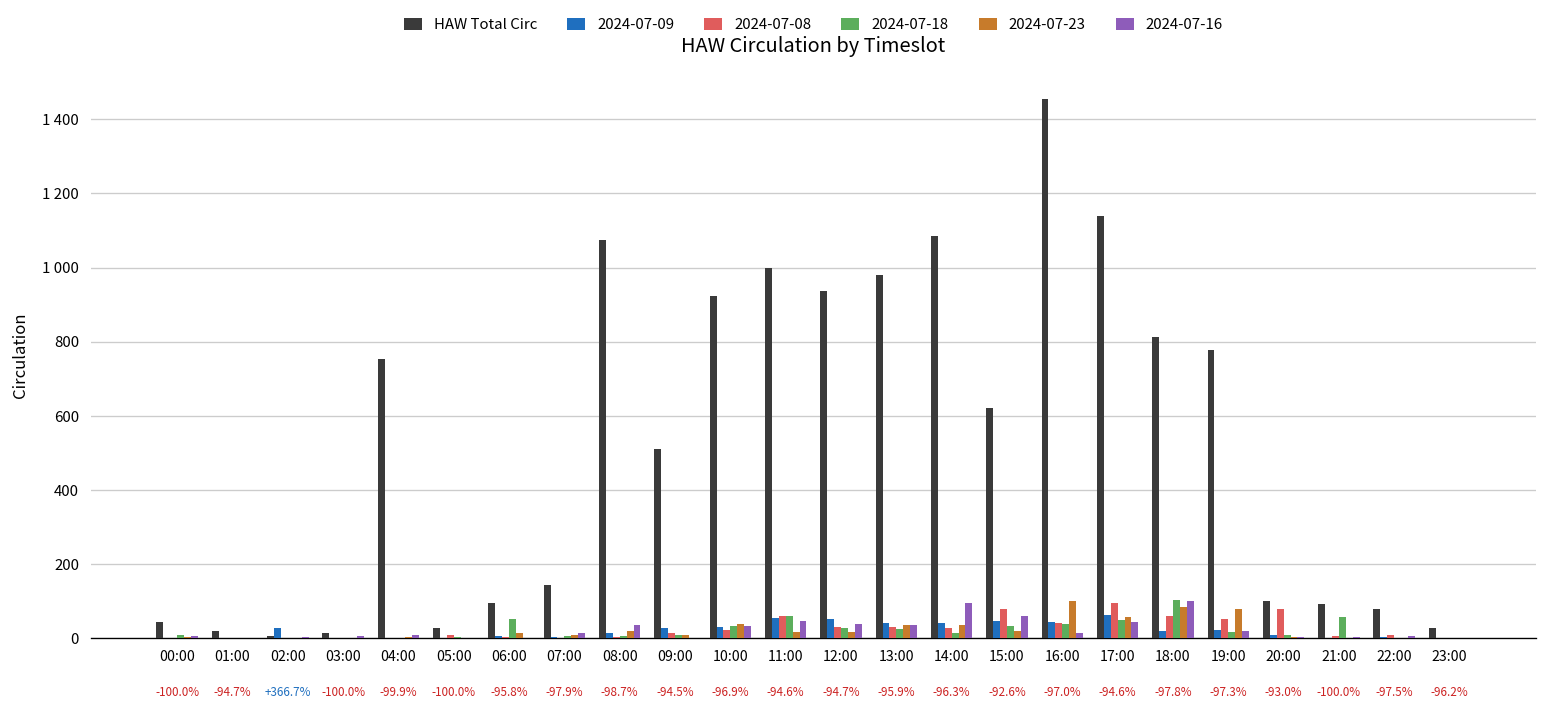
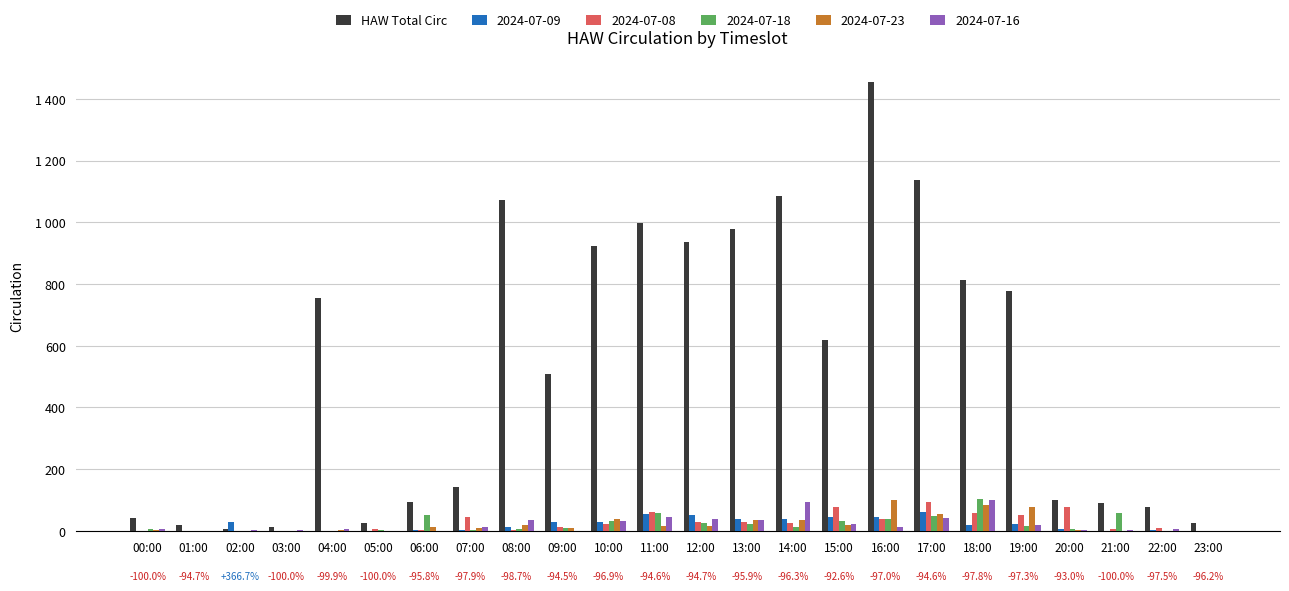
  {
    "HAW Total Circ": {
      "00:00": 40,
      "01:00": 20,
      "03:00": 10,
      "04:00": 750,
      "05:00": 30,
      "06:00": 100,
      "07:00": 140,
      "08:00": 1070,
      "09:00": 510,
      "10:00": 920,
      "11:00": 1000,
      "12:00": 940,
      "13:00": 980,
      "14:00": 1080,
      "15:00": 620,
      "16:00": 1460,
      "17:00": 1140,
      "18:00": 810,
      "19:00": 780,
      "20:00": 100,
      "21:00": 90,
      "22:00": 80,
      "23:00": 30
    },
    "2024-07-09": {
      "00:00": 0,
      "02:00": 30,
      "03:00": 0,
      "05:00": 0,
      "08:00": 10,
      "09:00": 30,
      "10:00": 30,
      "11:00": 50,
      "12:00": 50,
      "13:00": 40,
      "14:00": 40,
      "15:00": 50,
      "16:00": 40,
      "17:00": 60,
      "18:00": 20,
      "19:00": 20,
      "21:00": 0
    },
    "2024-07-08": {
      "00:00": 0,
      "01:00": 0,
      "02:00": 0,
      "03:00": 0,
      "04:00": 0,
-     "07:00": 0,
+     "07:00": 50,
      "09:00": 10,
      "10:00": 20,
      "11:00": 60,
      "12:00": 30,
      "13:00": 30,
      "14:00": 30,
      "15:00": 80,
      "16:00": 40,
      "17:00": 90,
      "18:00": 60,
      "19:00": 50,
      "20:00": 80,
      "23:00": 0
    },
    "2024-07-18": {
      "01:00": 0,
      "02:00": 0,
      "03:00": 0,
      "04:00": 0,
      "06:00": 50,
      "09:00": 10,
      "10:00": 30,
      "11:00": 60,
      "12:00": 30,
      "13:00": 20,
      "14:00": 10,
      "15:00": 30,
      "16:00": 40,
      "17:00": 50,
      "18:00": 100,
      "19:00": 20,
      "21:00": 60,
      "23:00": 0
    },
    "2024-07-23": {
      "01:00": 0,
      "02:00": 0,
      "03:00": 0,
      "05:00": 0,
      "06:00": 10,
      "08:00": 20,
      "09:00": 10,
      "10:00": 40,
      "11:00": 20,
      "12:00": 20,
      "13:00": 30,
      "14:00": 30,
      "15:00": 20,
      "16:00": 100,
      "17:00": 60,
      "18:00": 80,
      "19:00": 80,
      "22:00": 0,
      "23:00": 0
    },
    "2024-07-16": {
      "01:00": 0,
      "05:00": 0,
      "06:00": 0,
      "07:00": 10,
      "08:00": 40,
      "09:00": 0,
      "10:00": 30,
      "11:00": 50,
      "12:00": 40,
      "13:00": 40,
      "14:00": 90,
-     "15:00": 60,
+     "15:00": 20,
      "16:00": 10,
      "17:00": 40,
      "18:00": 100,
      "19:00": 20
    }
  }
